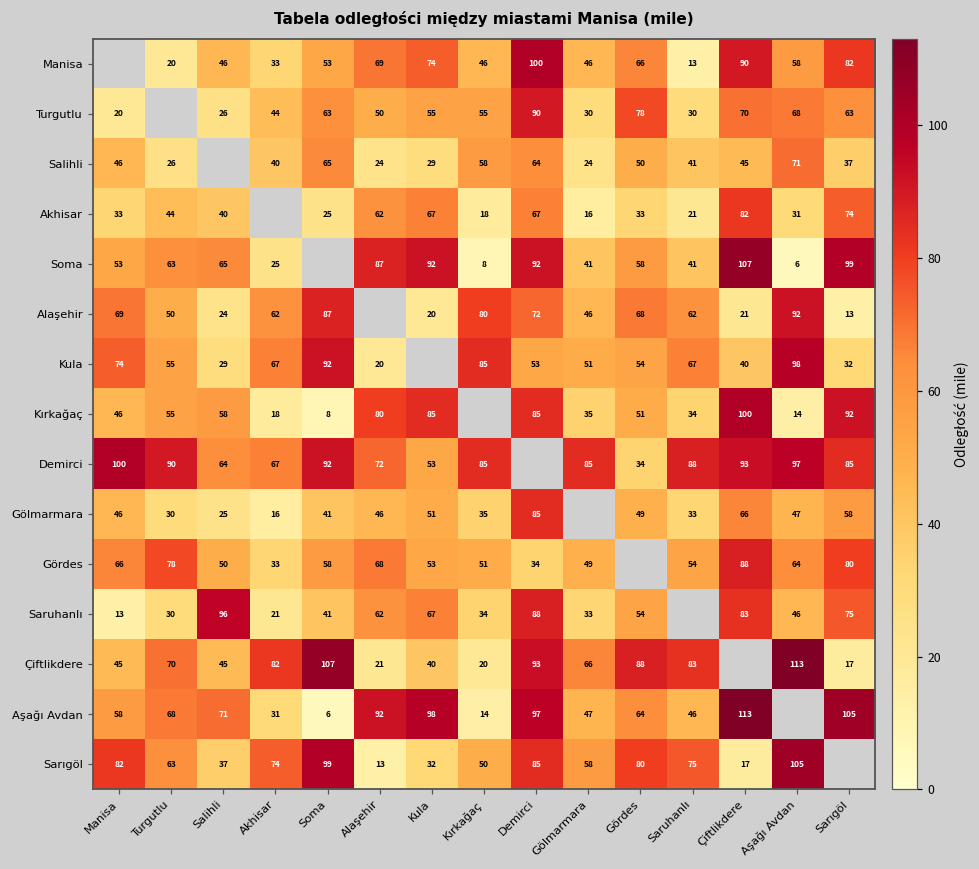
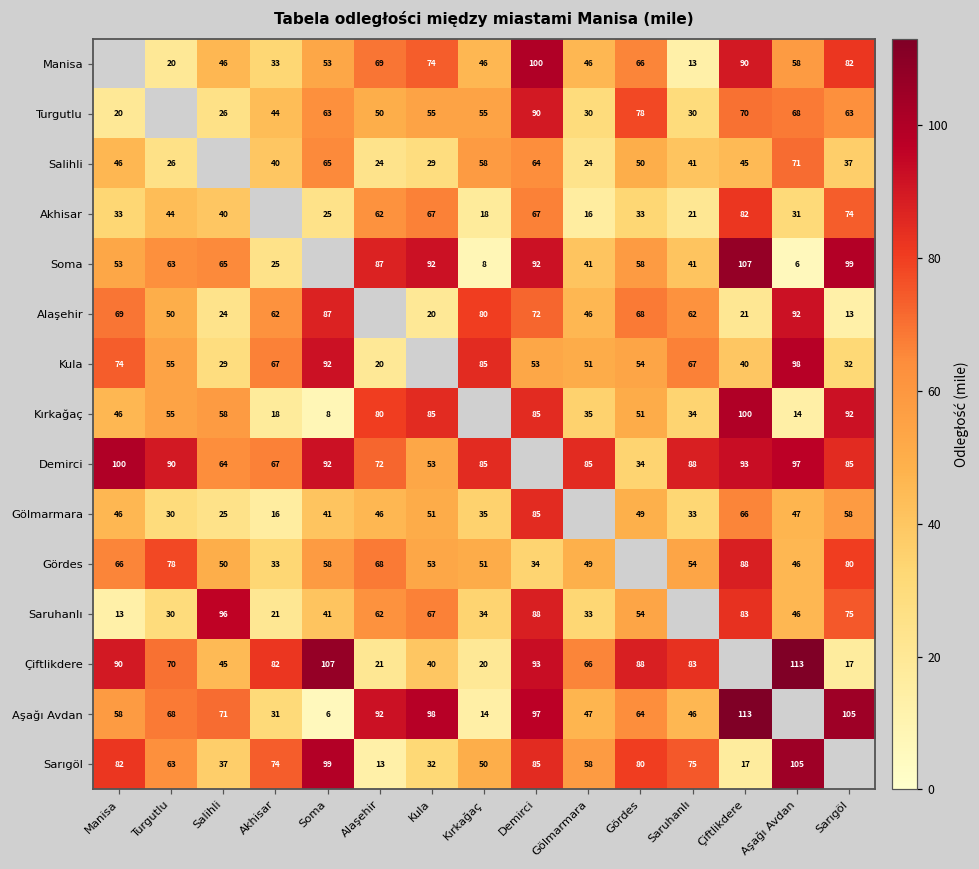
  {
    "Gördes": {
      "Manisa": 66,
      "Turgutlu": 78,
      "Salihli": 50,
      "Akhisar": 33,
      "Soma": 58,
      "Alaşehir": 68,
      "Kula": 53,
      "Kırkağaç": 51,
      "Demirci": 34,
      "Gölmarmara": 49,
      "Saruhanlı": 54,
      "Çiftlikdere": 88,
-     "Aşağı Avdan": 64,
+     "Aşağı Avdan": 46,
      "Sarıgöl": 80
    },
    "Çiftlikdere": {
-     "Manisa": 45,
+     "Manisa": 90,
      "Turgutlu": 70,
      "Salihli": 45,
      "Akhisar": 82,
      "Soma": 107,
      "Alaşehir": 21,
      "Kula": 40,
      "Kırkağaç": 20,
      "Demirci": 93,
      "Gölmarmara": 66,
      "Gördes": 88,
      "Saruhanlı": 83,
      "Aşağı Avdan": 113,
      "Sarıgöl": 17
    }
  }
